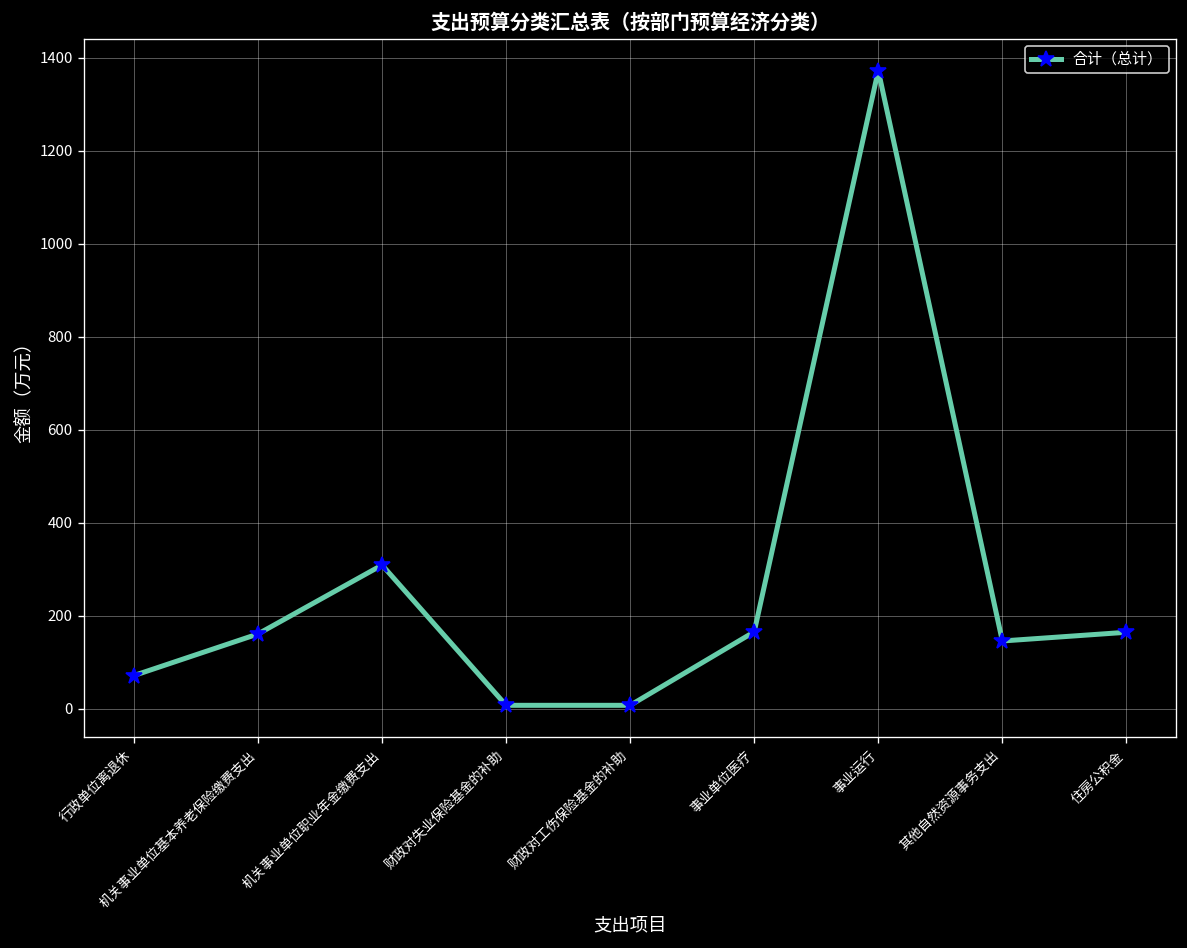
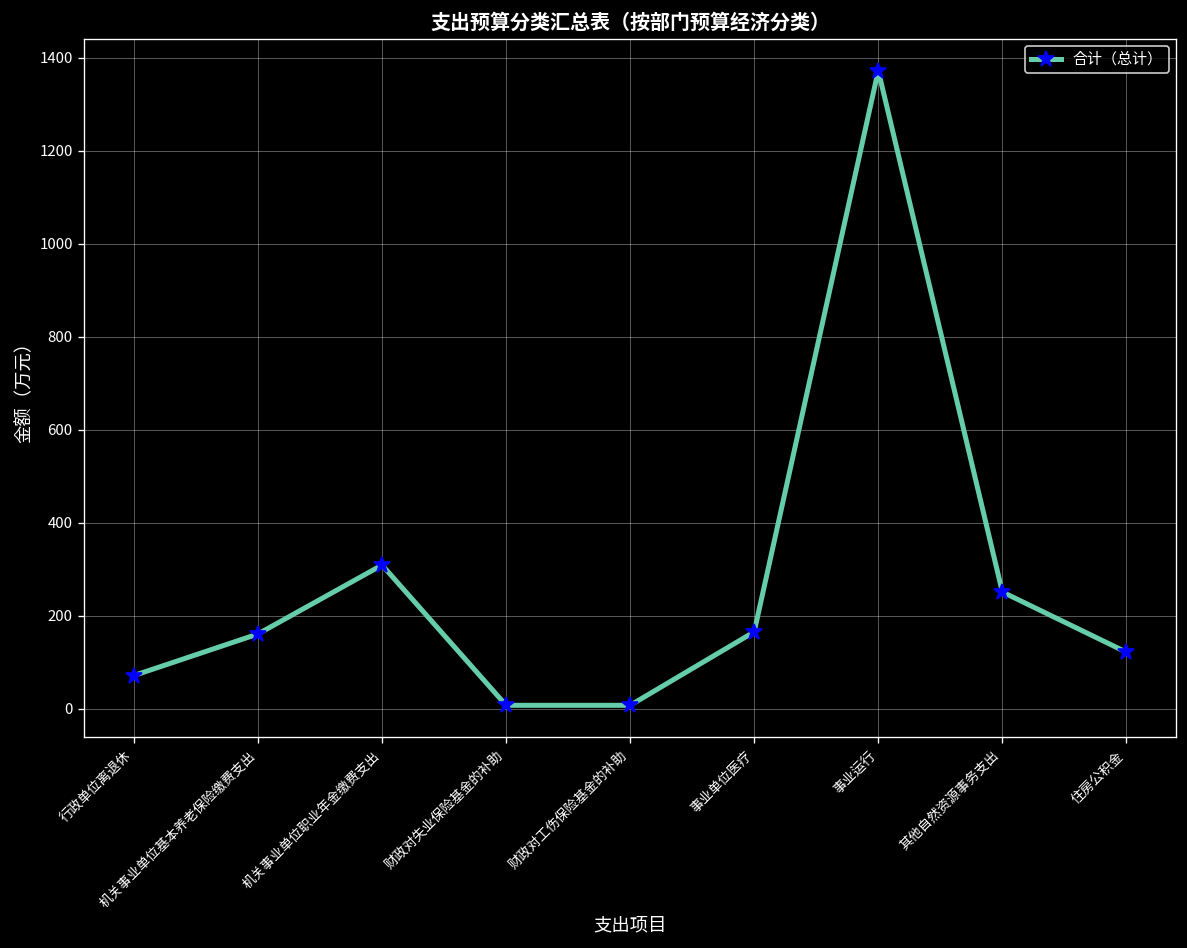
  {
    "行政单位离退休": 70,
    "机关事业单位基本养老保险缴费支出": 160,
    "机关事业单位职业年金缴费支出": 310,
    "财政对失业保险基金的补助": 10,
    "财政对工伤保险基金的补助": 10,
    "事业单位医疗": 170,
    "事业运行": 1370,
-   "其他自然资源事务支出": 150,
-   "住房公积金": 160
+   "其他自然资源事务支出": 250,
+   "住房公积金": 120
  }
